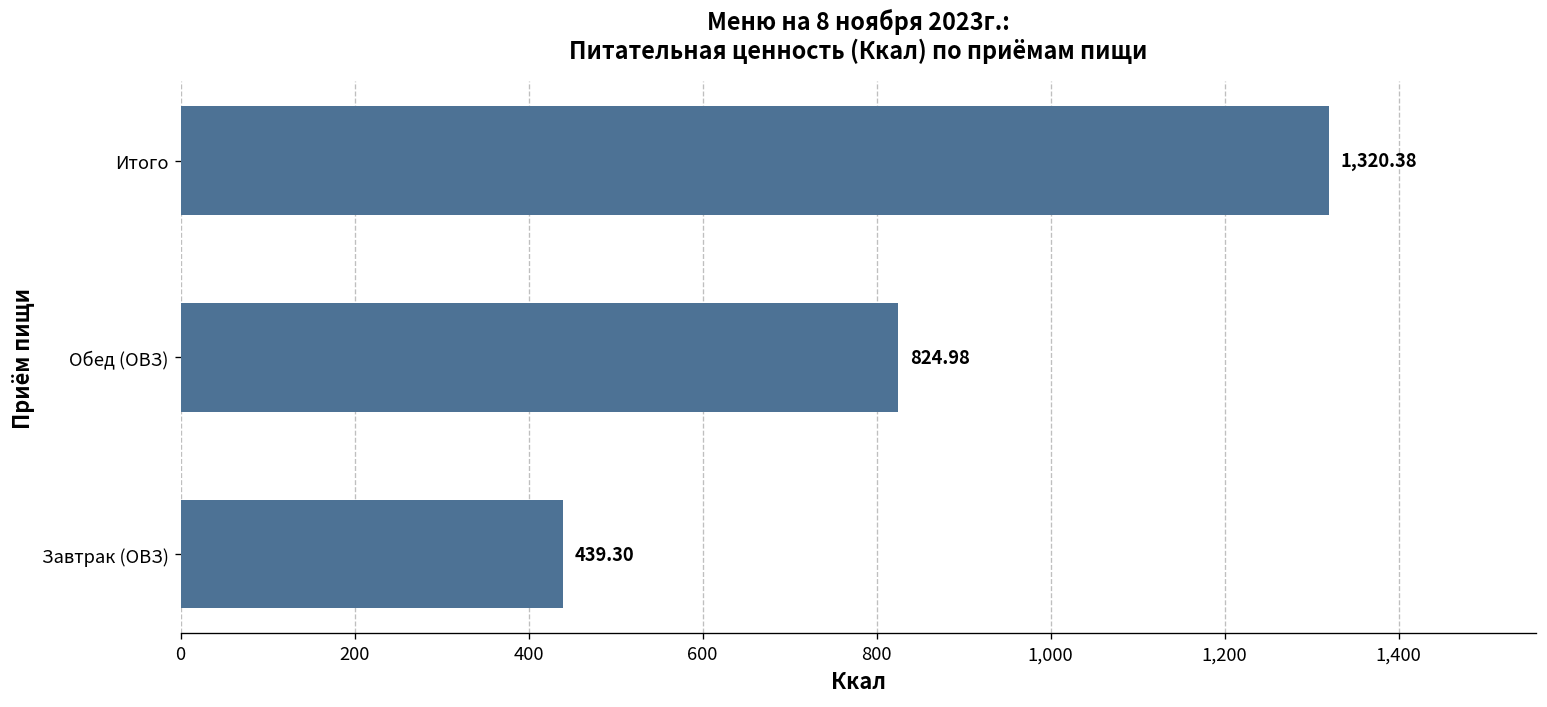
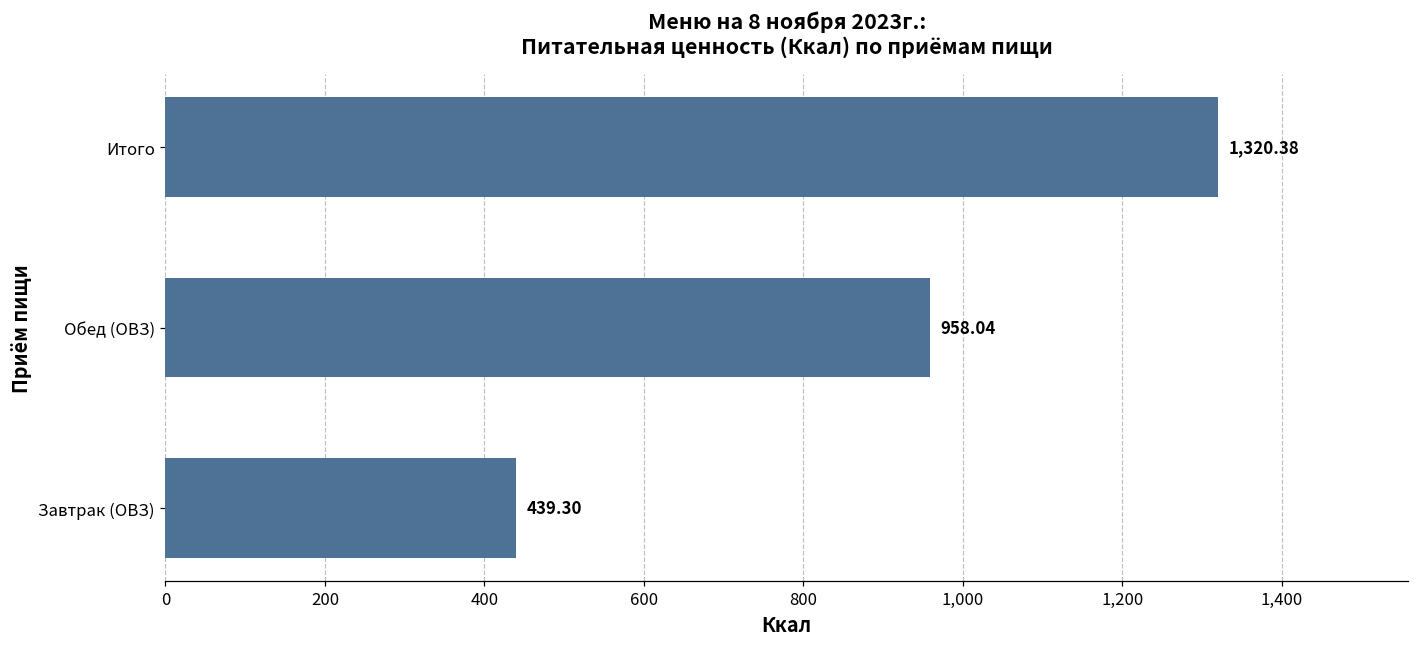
  {
    "Итого": "1,320.38",
-   "Обед (ОВЗ)": "824.98",
+   "Обед (ОВЗ)": "958.04",
    "Завтрак (ОВЗ)": "439.30"
  }
